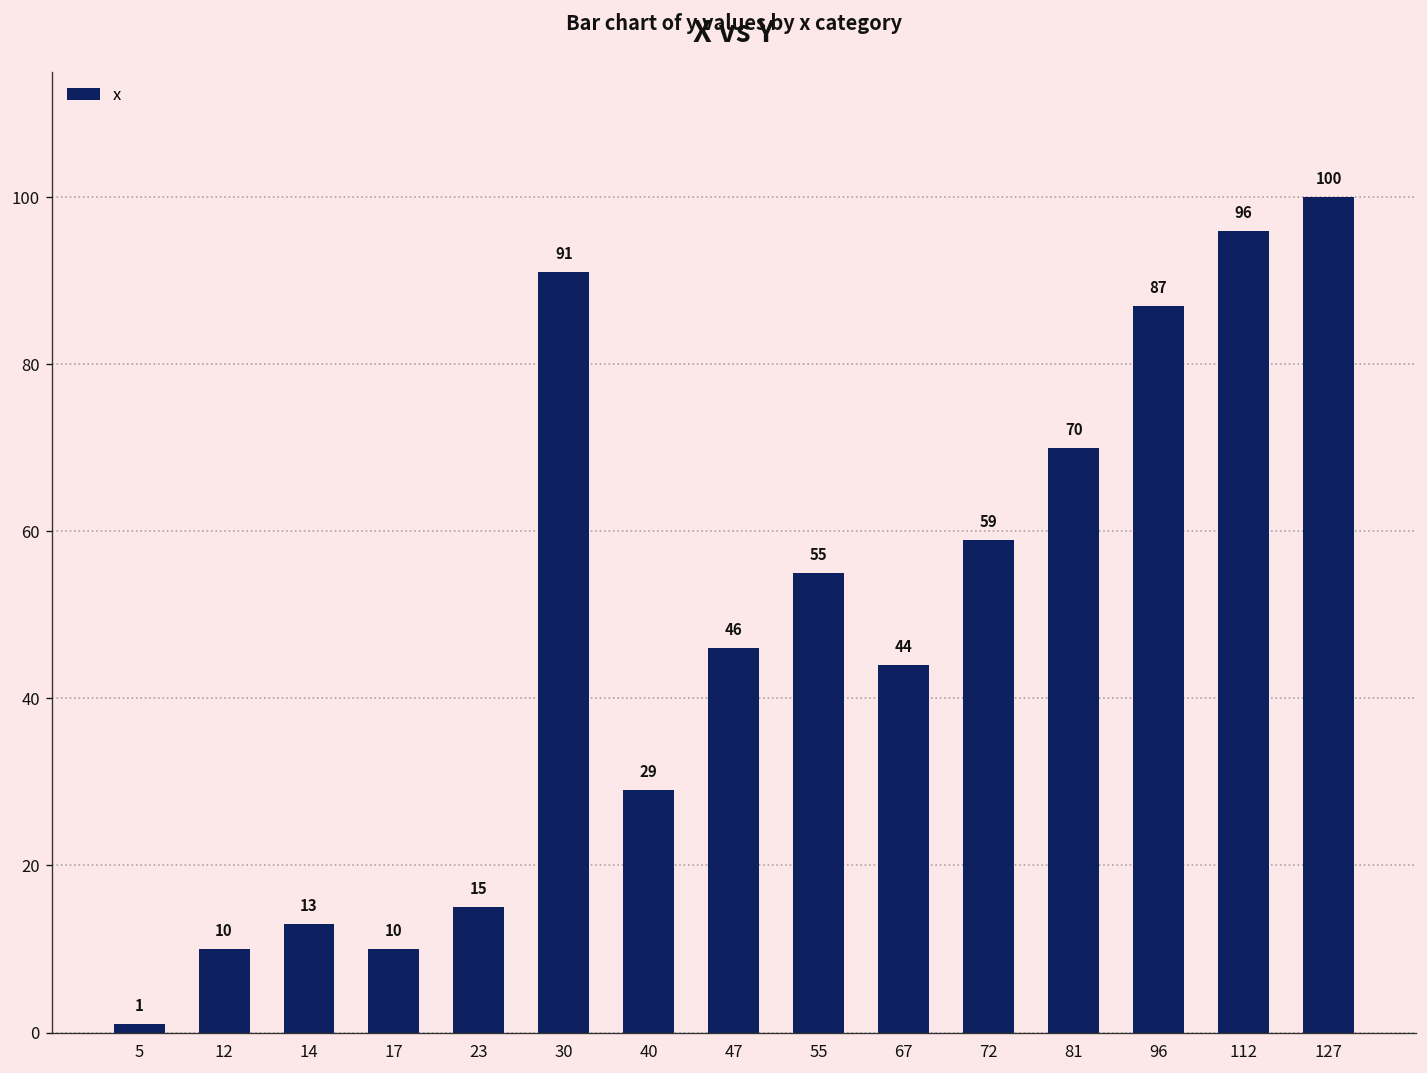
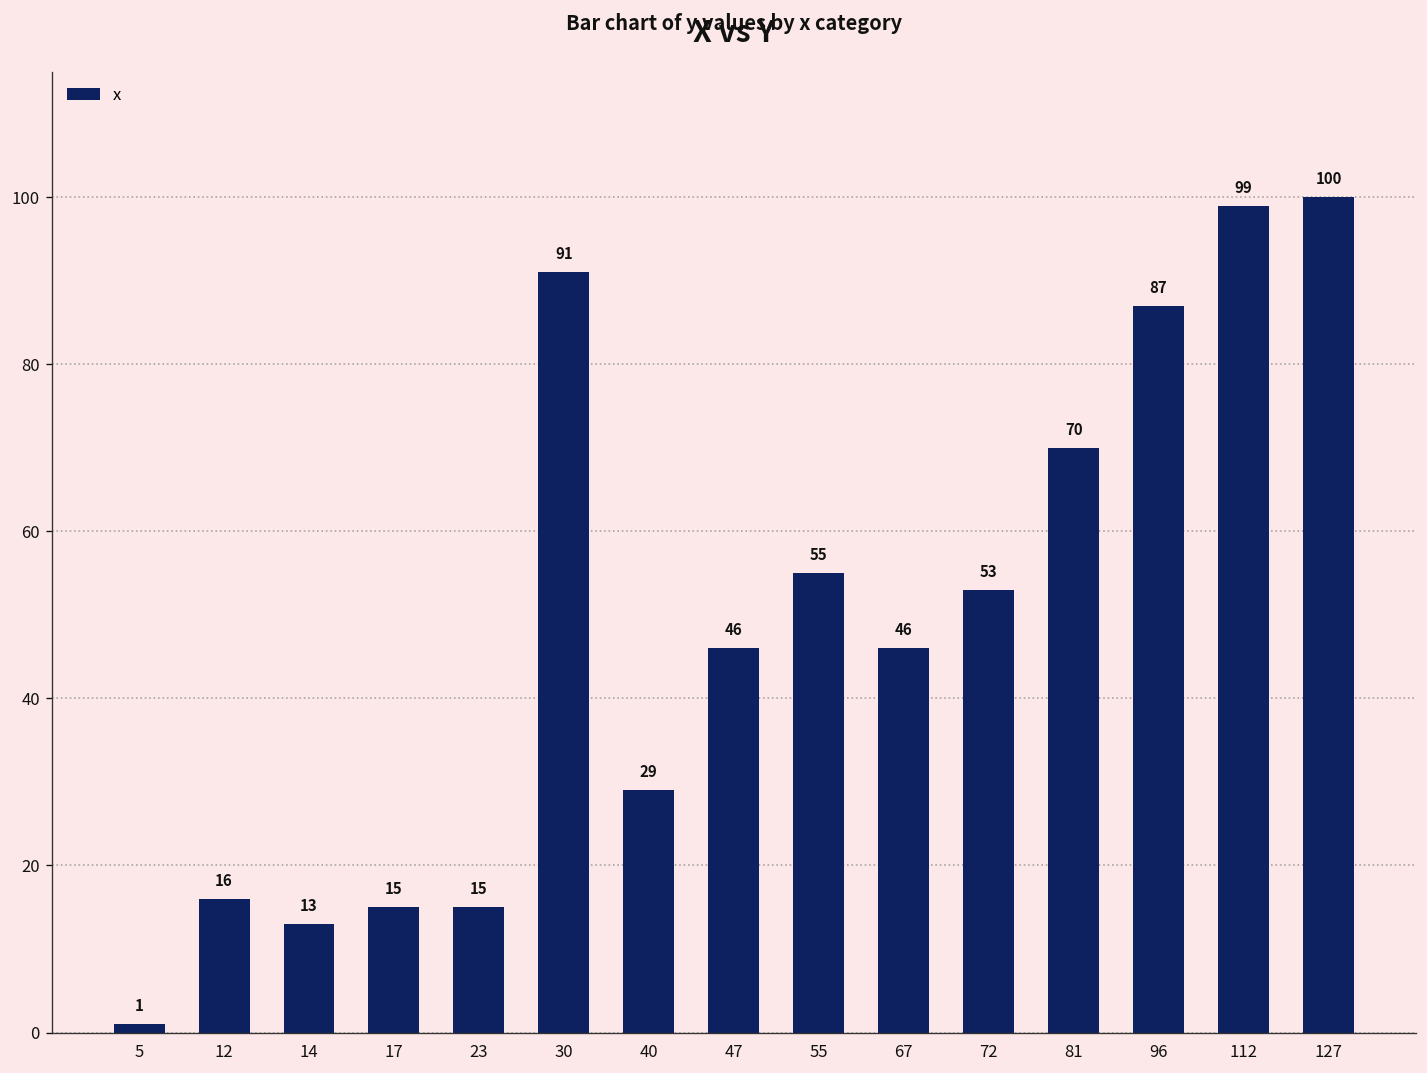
  {
    "5": 1,
-   "12": 10,
+   "12": 16,
    "14": 13,
-   "17": 10,
+   "17": 15,
    "23": 15,
    "30": 91,
    "40": 29,
    "47": 46,
    "55": 55,
-   "67": 44,
-   "72": 59,
+   "67": 46,
+   "72": 53,
    "81": 70,
    "96": 87,
-   "112": 96,
+   "112": 99,
    "127": 100
  }
